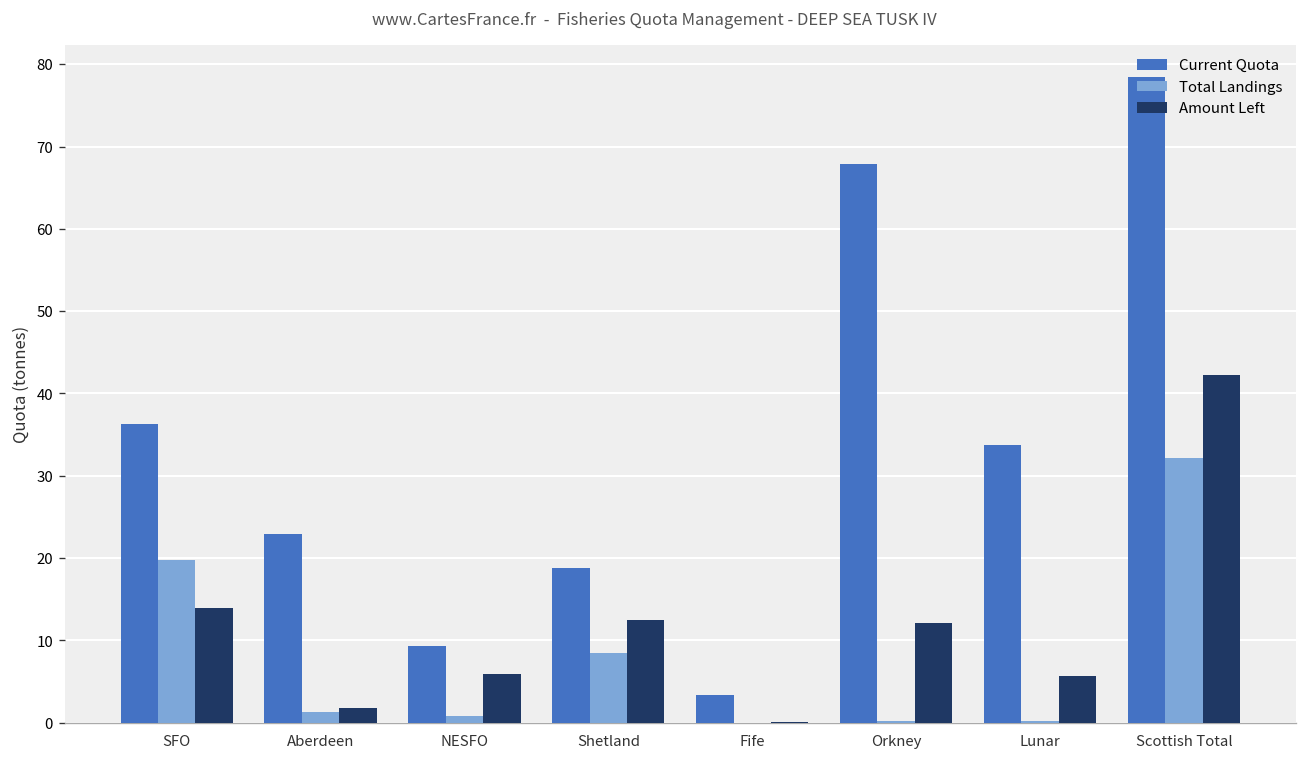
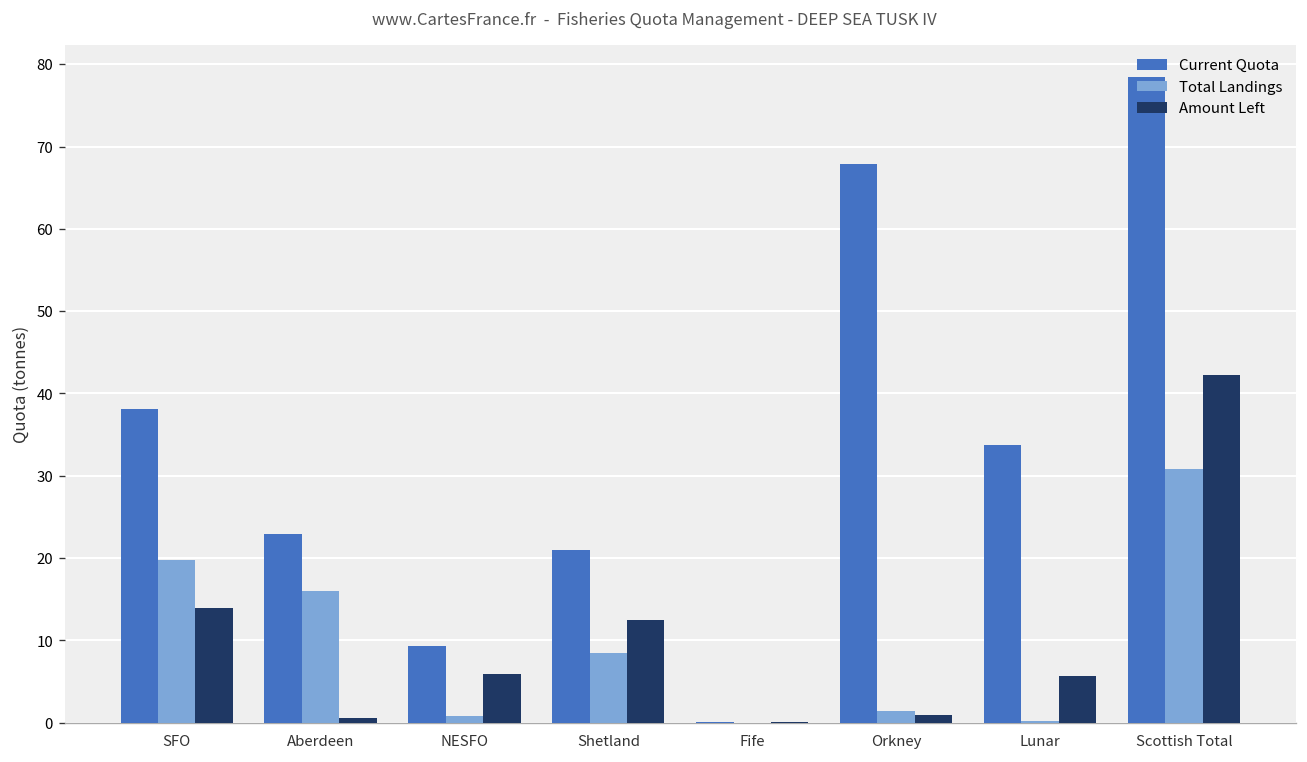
  {
    "Current Quota": {
-     "SFO": 36,
+     "SFO": 38,
      "Aberdeen": 23,
      "NESFO": 9,
-     "Shetland": 19,
-     "Fife": 3,
+     "Shetland": 21,
+     "Fife": 0,
      "Orkney": 68,
      "Lunar": 34,
      "Scottish Total": 78
    },
    "Total Landings": {
      "SFO": 20,
-     "Aberdeen": 1,
+     "Aberdeen": 16,
      "NESFO": 1,
      "Shetland": 8,
      "Fife": 0,
-     "Orkney": 0,
-     "Scottish Total": 32
+     "Orkney": 1,
+     "Scottish Total": 31
    },
    "Amount Left": {
      "SFO": 14,
-     "Aberdeen": 2,
+     "Aberdeen": 1,
      "NESFO": 6,
      "Shetland": 12,
-     "Orkney": 12,
+     "Orkney": 1,
      "Lunar": 6,
      "Scottish Total": 42
    }
  }
